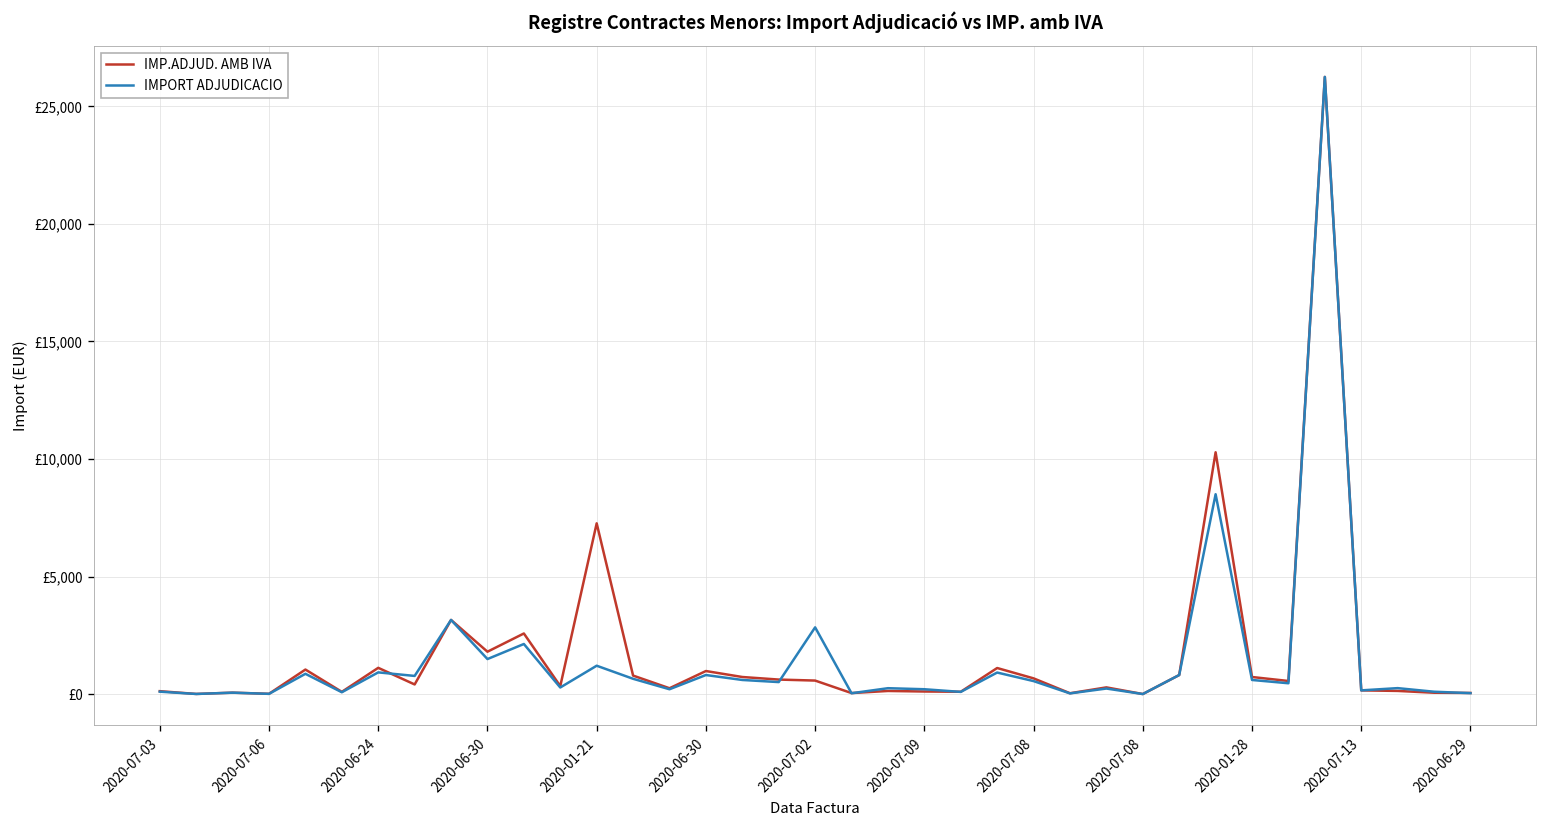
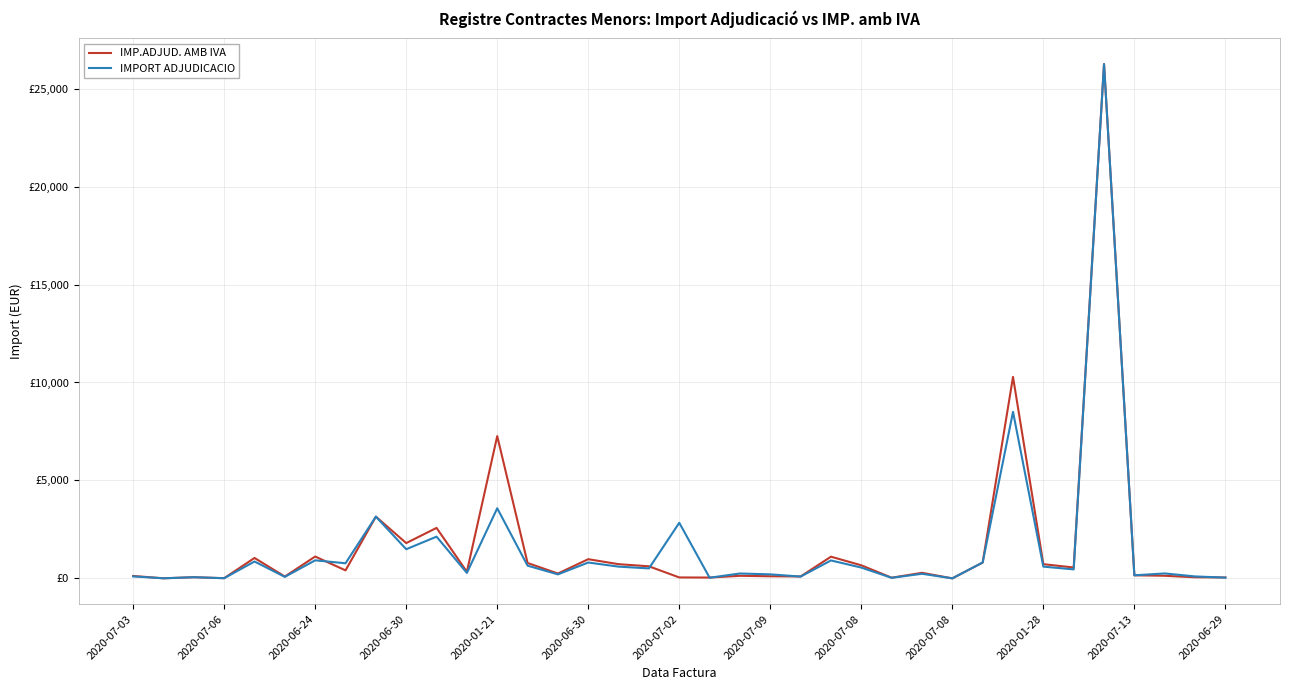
  {
    "IMP.ADJUD. AMB IVA": {
      "2020-06-24": "£1,100",
      "2020-01-21": "£7,300",
-     "2020-07-02": "£600"
+     "2020-07-02": "£0"
    },
    "IMPORT ADJUDICACIO": {
      "2020-06-24": "£900",
-     "2020-01-21": "£1,200",
+     "2020-01-21": "£3,600",
      "2020-07-02": "£2,800"
    }
  }
